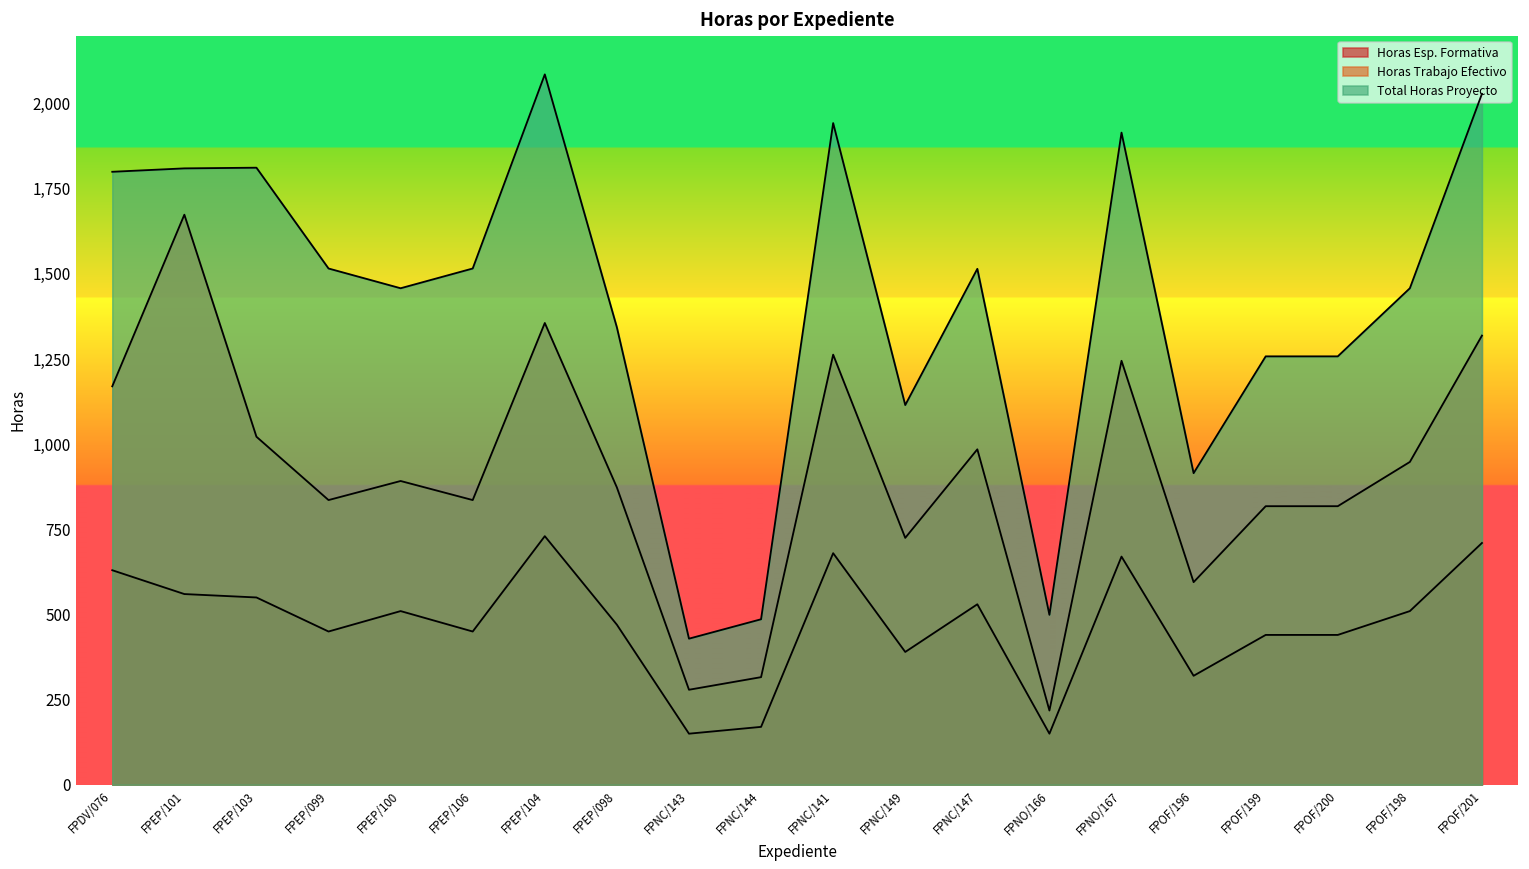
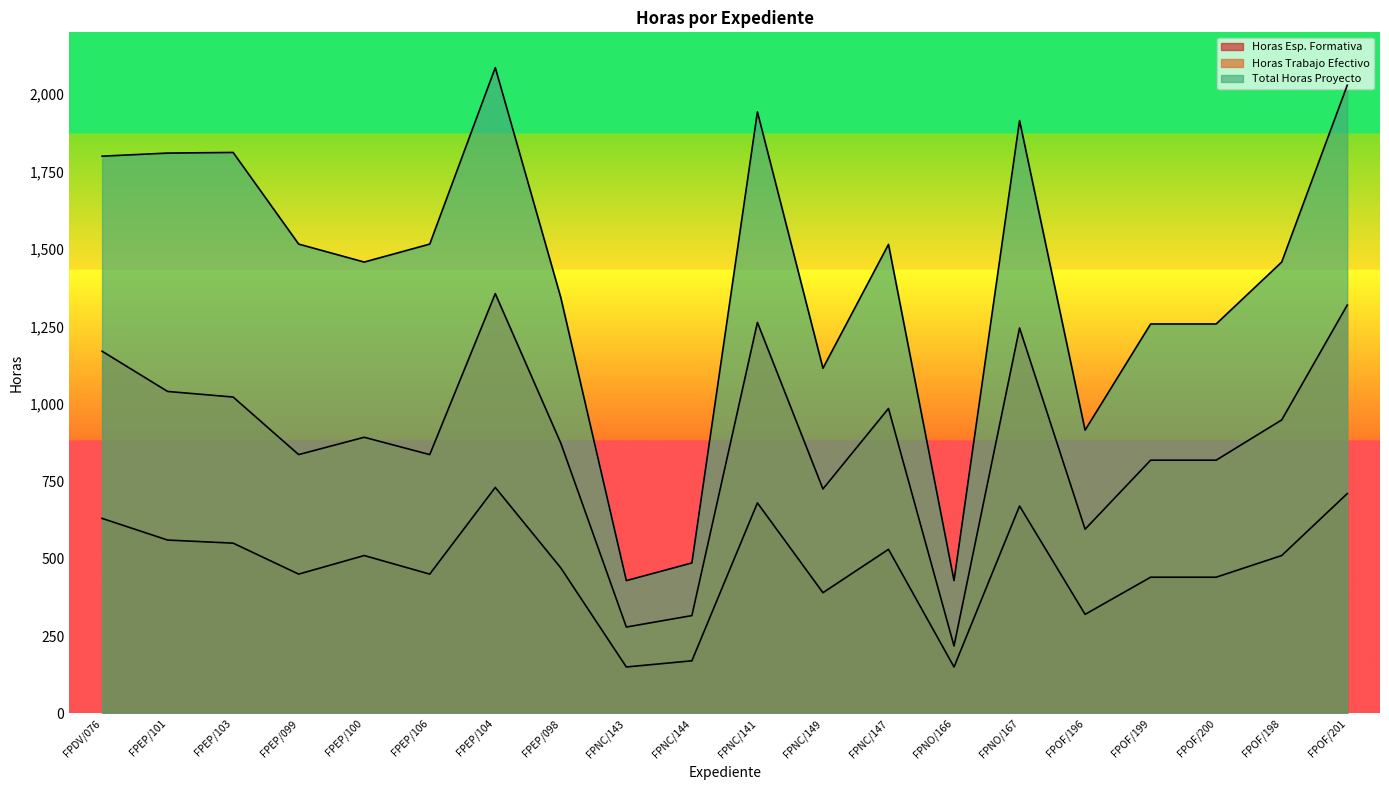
  {
    "Horas Esp. Formativa": {
      "FPDV/076": "630",
      "FPEP/101": "560",
      "FPEP/103": "550",
      "FPEP/099": "450",
      "FPEP/100": "510",
      "FPEP/106": "450",
      "FPEP/104": "730",
      "FPEP/098": "470",
      "FPNC/143": "150",
      "FPNC/144": "170",
      "FPNC/141": "680",
      "FPNC/149": "390",
      "FPNC/147": "530",
      "FPNO/166": "150",
      "FPNO/167": "670",
      "FPOF/196": "320",
      "FPOF/199": "440",
      "FPOF/200": "440",
      "FPOF/198": "510",
      "FPOF/201": "710"
    },
    "Horas Trabajo Efectivo": {
      "FPDV/076": "1,170",
-     "FPEP/101": "1,670",
+     "FPEP/101": "1,040",
      "FPEP/103": "1,020",
      "FPEP/099": "840",
      "FPEP/100": "890",
      "FPEP/106": "840",
      "FPEP/104": "1,360",
      "FPEP/098": "870",
      "FPNC/143": "280",
      "FPNC/144": "320",
      "FPNC/141": "1,260",
      "FPNC/149": "730",
      "FPNC/147": "990",
      "FPNO/166": "220",
      "FPNO/167": "1,250",
      "FPOF/196": "600",
      "FPOF/199": "820",
      "FPOF/200": "820",
      "FPOF/198": "950",
      "FPOF/201": "1,320"
    },
    "Total Horas Proyecto": {
      "FPDV/076": "1,800",
      "FPEP/101": "1,810",
      "FPEP/103": "1,810",
      "FPEP/099": "1,520",
      "FPEP/100": "1,460",
      "FPEP/106": "1,520",
      "FPEP/104": "2,090",
      "FPEP/098": "1,340",
      "FPNC/143": "430",
      "FPNC/144": "490",
      "FPNC/141": "1,940",
      "FPNC/149": "1,120",
      "FPNC/147": "1,520",
-     "FPNO/166": "500",
+     "FPNO/166": "430",
      "FPNO/167": "1,920",
      "FPOF/196": "920",
      "FPOF/199": "1,260",
      "FPOF/200": "1,260",
      "FPOF/198": "1,460"
    }
  }
